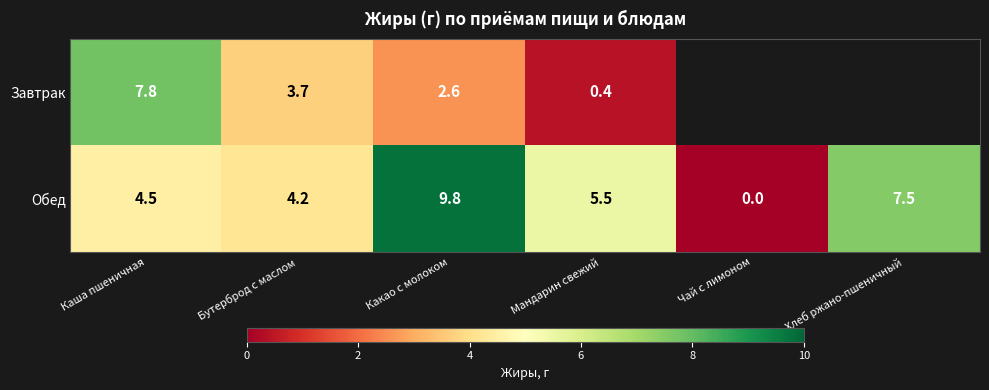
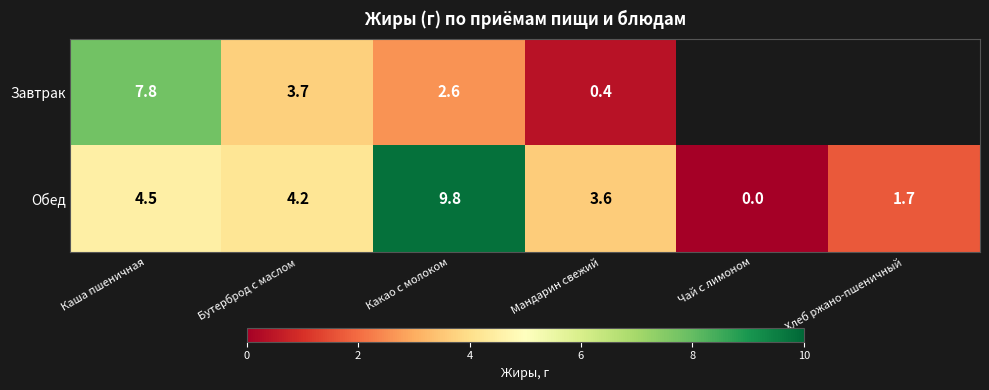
  {
    "Завтрак": {
      "Каша пшеничная": 7.8,
      "Бутерброд с маслом": 3.7,
      "Какао с молоком": 2.6,
      "Мандарин свежий": 0.4
    },
    "Обед": {
      "Каша пшеничная": 4.5,
      "Бутерброд с маслом": 4.2,
      "Какао с молоком": 9.8,
-     "Мандарин свежий": 5.5,
+     "Мандарин свежий": 3.6,
      "Чай с лимоном": 0.0,
-     "Хлеб ржано-пшеничный": 7.5
+     "Хлеб ржано-пшеничный": 1.7
    }
  }
